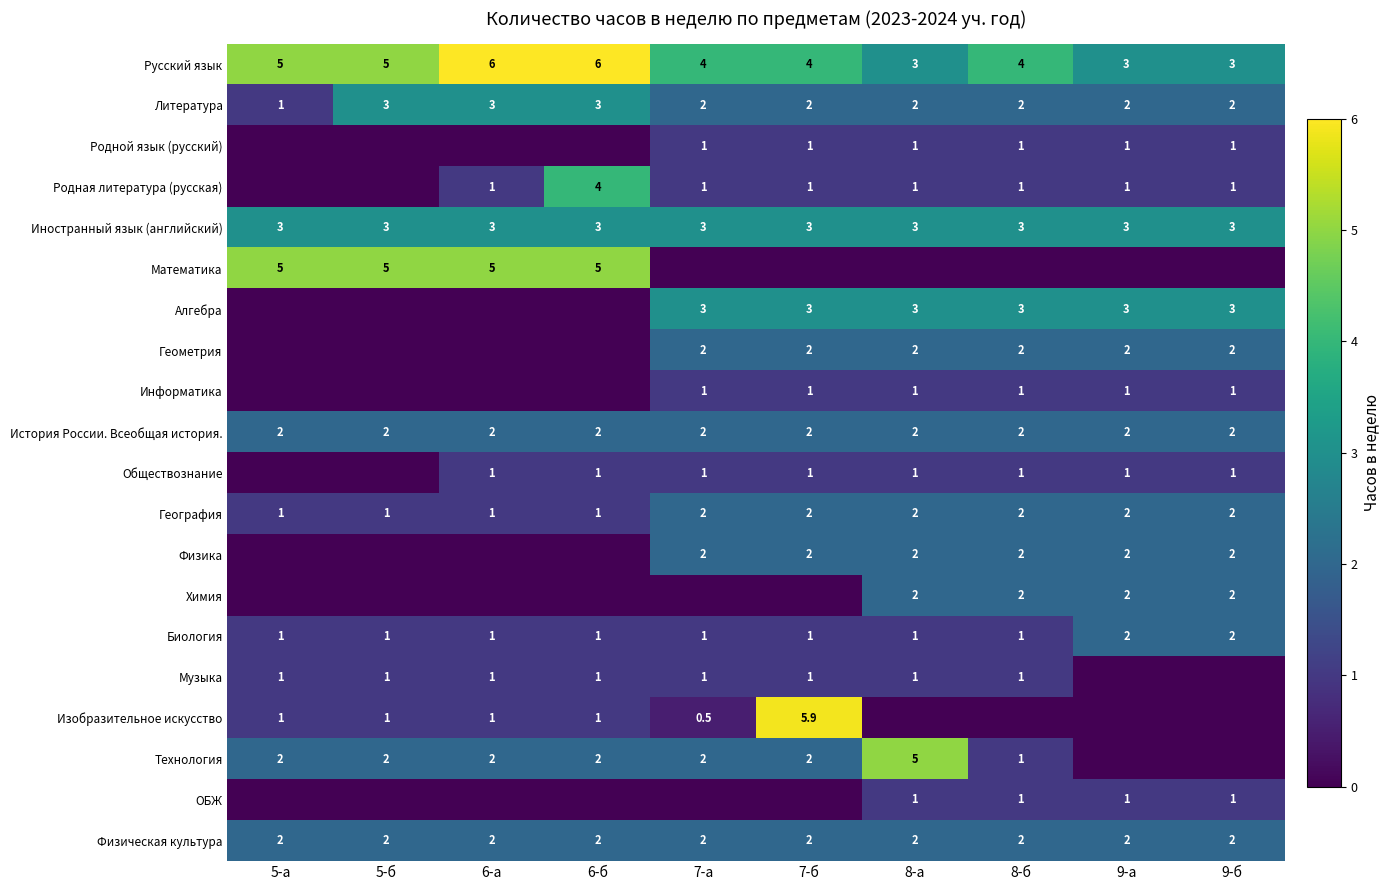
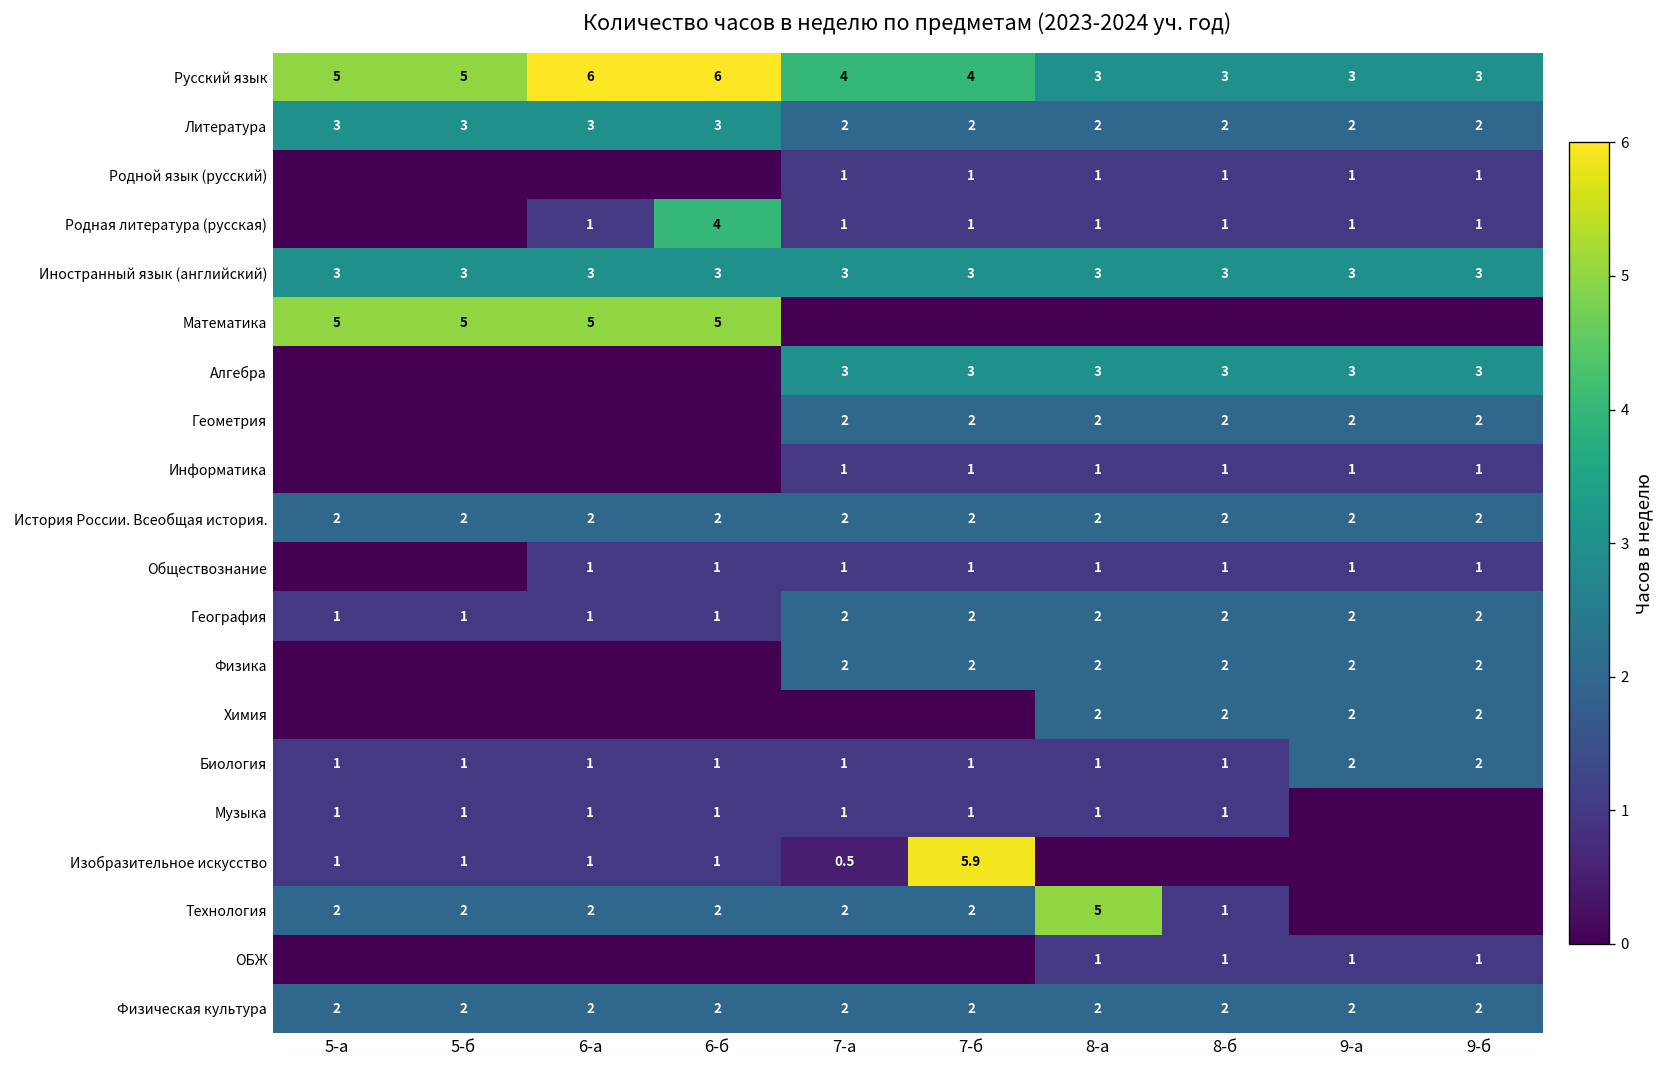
  {
    "Русский язык": {
      "5-а": 5,
      "5-б": 5,
      "6-а": 6,
      "6-б": 6,
      "7-а": 4,
      "7-б": 4,
      "8-а": 3,
-     "8-б": 4,
+     "8-б": 3,
      "9-а": 3,
      "9-б": 3
    },
    "Литература": {
-     "5-а": 1,
+     "5-а": 3,
      "5-б": 3,
      "6-а": 3,
      "6-б": 3,
      "7-а": 2,
      "7-б": 2,
      "8-а": 2,
      "8-б": 2,
      "9-а": 2,
      "9-б": 2
    },
    "Родной язык (русский)": {
      "7-а": 1,
      "7-б": 1,
      "8-а": 1,
      "8-б": 1,
      "9-а": 1,
      "9-б": 1
    },
    "Родная литература (русская)": {
      "6-а": 1,
      "6-б": 4,
      "7-а": 1,
      "7-б": 1,
      "8-а": 1,
      "8-б": 1,
      "9-а": 1,
      "9-б": 1
    },
    "Иностранный язык (английский)": {
      "5-а": 3,
      "5-б": 3,
      "6-а": 3,
      "6-б": 3,
      "7-а": 3,
      "7-б": 3,
      "8-а": 3,
      "8-б": 3,
      "9-а": 3,
      "9-б": 3
    },
    "Математика": {
      "5-а": 5,
      "5-б": 5,
      "6-а": 5,
      "6-б": 5
    },
    "Алгебра": {
      "7-а": 3,
      "7-б": 3,
      "8-а": 3,
      "8-б": 3,
      "9-а": 3,
      "9-б": 3
    },
    "Геометрия": {
      "7-а": 2,
      "7-б": 2,
      "8-а": 2,
      "8-б": 2,
      "9-а": 2,
      "9-б": 2
    },
    "Информатика": {
      "7-а": 1,
      "7-б": 1,
      "8-а": 1,
      "8-б": 1,
      "9-а": 1,
      "9-б": 1
    },
    "История России. Всеобщая история.": {
      "5-а": 2,
      "5-б": 2,
      "6-а": 2,
      "6-б": 2,
      "7-а": 2,
      "7-б": 2,
      "8-а": 2,
      "8-б": 2,
      "9-а": 2,
      "9-б": 2
    },
    "Обществознание": {
      "6-а": 1,
      "6-б": 1,
      "7-а": 1,
      "7-б": 1,
      "8-а": 1,
      "8-б": 1,
      "9-а": 1,
      "9-б": 1
    },
    "География": {
      "5-а": 1,
      "5-б": 1,
      "6-а": 1,
      "6-б": 1,
      "7-а": 2,
      "7-б": 2,
      "8-а": 2,
      "8-б": 2,
      "9-а": 2,
      "9-б": 2
    },
    "Физика": {
      "7-а": 2,
      "7-б": 2,
      "8-а": 2,
      "8-б": 2,
      "9-а": 2,
      "9-б": 2
    },
    "Химия": {
      "8-а": 2,
      "8-б": 2,
      "9-а": 2,
      "9-б": 2
    },
    "Биология": {
      "5-а": 1,
      "5-б": 1,
      "6-а": 1,
      "6-б": 1,
      "7-а": 1,
      "7-б": 1,
      "8-а": 1,
      "8-б": 1,
      "9-а": 2,
      "9-б": 2
    },
    "Музыка": {
      "5-а": 1,
      "5-б": 1,
      "6-а": 1,
      "6-б": 1,
      "7-а": 1,
      "7-б": 1,
      "8-а": 1,
      "8-б": 1
    },
    "Изобразительное искусство": {
      "5-а": 1,
      "5-б": 1,
      "6-а": 1,
      "6-б": 1,
      "7-а": 0.5,
      "7-б": 5.9
    },
    "Технология": {
      "5-а": 2,
      "5-б": 2,
      "6-а": 2,
      "6-б": 2,
      "7-а": 2,
      "7-б": 2,
      "8-а": 5,
      "8-б": 1
    },
    "ОБЖ": {
      "8-а": 1,
      "8-б": 1,
      "9-а": 1,
      "9-б": 1
    },
    "Физическая культура": {
      "5-а": 2,
      "5-б": 2,
      "6-а": 2,
      "6-б": 2,
      "7-а": 2,
      "7-б": 2,
      "8-а": 2,
      "8-б": 2,
      "9-а": 2,
      "9-б": 2
    }
  }
